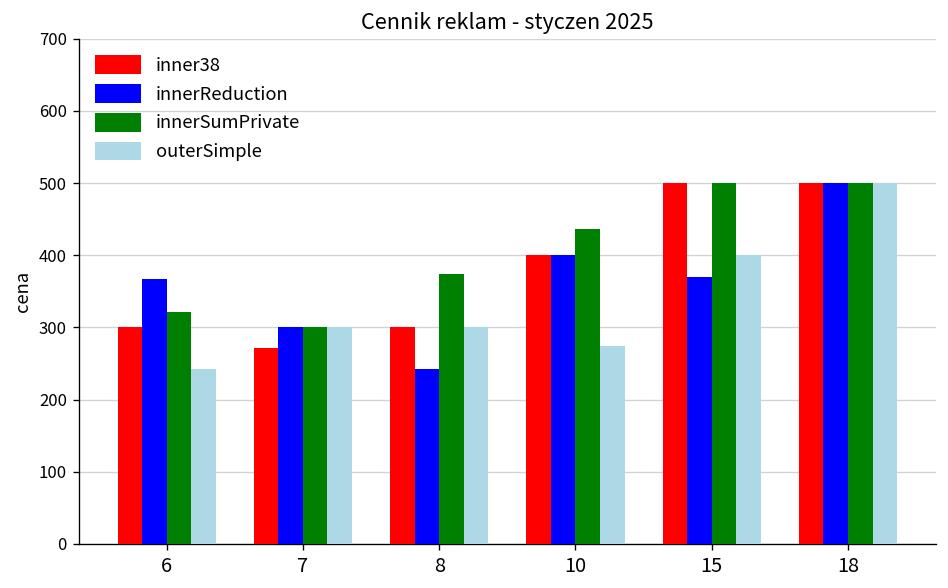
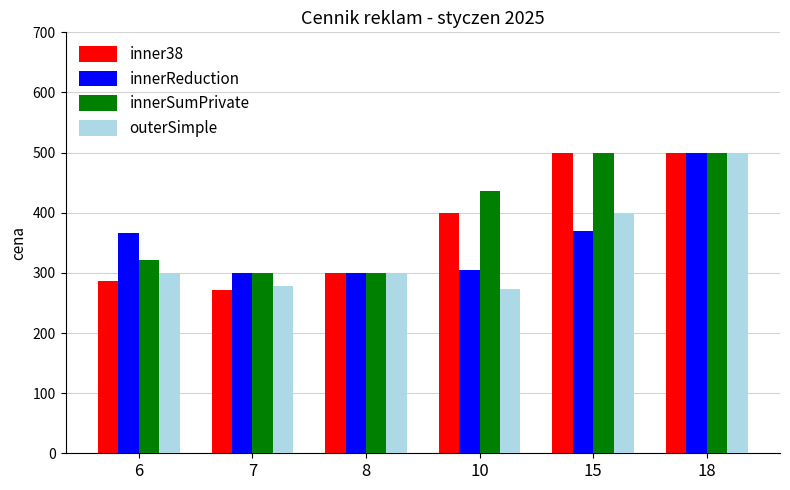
  {
    "inner38": {
-     "6": 300,
+     "6": 290,
      "7": 270,
      "8": 300,
      "10": 400,
      "15": 500,
      "18": 500
    },
    "innerReduction": {
      "6": 370,
      "7": 300,
-     "8": 240,
-     "10": 400,
+     "8": 300,
+     "10": 300,
      "15": 370,
      "18": 500
    },
    "innerSumPrivate": {
      "6": 320,
      "7": 300,
-     "8": 370,
+     "8": 300,
      "10": 440,
      "15": 500,
      "18": 500
    },
    "outerSimple": {
-     "6": 240,
-     "7": 300,
+     "6": 300,
+     "7": 280,
      "8": 300,
      "10": 270,
      "15": 400,
      "18": 500
    }
  }
